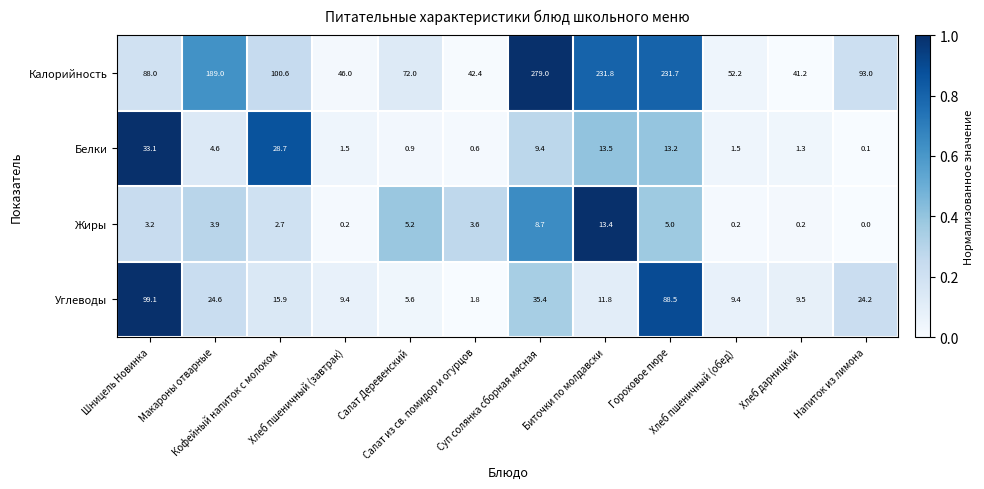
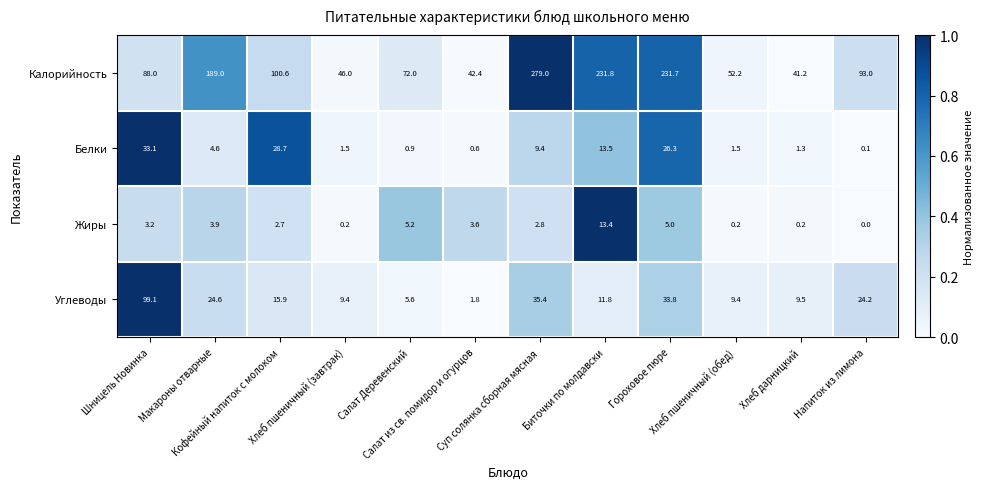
  {
    "Калорийность": {
      "Шницель Новинка": 88.0,
      "Макароны отварные": 189.0,
      "Кофейный напиток с молоком": 100.6,
      "Хлеб пшеничный (завтрак)": 46.0,
      "Салат Деревенский": 72.0,
      "Салат из св. помидор и огурцов": 42.4,
      "Суп солянка сборная мясная": 279.0,
      "Биточки по молдавски": 231.8,
      "Гороховое пюре": 231.7,
      "Хлеб пшеничный (обед)": 52.2,
      "Хлеб дарницкий": 41.2,
      "Напиток из лимона": 93.0
    },
    "Белки": {
      "Шницель Новинка": 33.1,
      "Макароны отварные": 4.6,
      "Кофейный напиток с молоком": 28.7,
      "Хлеб пшеничный (завтрак)": 1.5,
      "Салат Деревенский": 0.9,
      "Салат из св. помидор и огурцов": 0.6,
      "Суп солянка сборная мясная": 9.4,
      "Биточки по молдавски": 13.5,
-     "Гороховое пюре": 13.2,
+     "Гороховое пюре": 26.3,
      "Хлеб пшеничный (обед)": 1.5,
      "Хлеб дарницкий": 1.3,
      "Напиток из лимона": 0.1
    },
    "Жиры": {
      "Шницель Новинка": 3.2,
      "Макароны отварные": 3.9,
      "Кофейный напиток с молоком": 2.7,
      "Хлеб пшеничный (завтрак)": 0.2,
      "Салат Деревенский": 5.2,
      "Салат из св. помидор и огурцов": 3.6,
-     "Суп солянка сборная мясная": 8.7,
+     "Суп солянка сборная мясная": 2.8,
      "Биточки по молдавски": 13.4,
      "Гороховое пюре": 5.0,
      "Хлеб пшеничный (обед)": 0.2,
      "Хлеб дарницкий": 0.2,
      "Напиток из лимона": 0.0
    },
    "Углеводы": {
      "Шницель Новинка": 99.1,
      "Макароны отварные": 24.6,
      "Кофейный напиток с молоком": 15.9,
      "Хлеб пшеничный (завтрак)": 9.4,
      "Салат Деревенский": 5.6,
      "Салат из св. помидор и огурцов": 1.8,
      "Суп солянка сборная мясная": 35.4,
      "Биточки по молдавски": 11.8,
-     "Гороховое пюре": 88.5,
+     "Гороховое пюре": 33.8,
      "Хлеб пшеничный (обед)": 9.4,
      "Хлеб дарницкий": 9.5,
      "Напиток из лимона": 24.2
    }
  }
